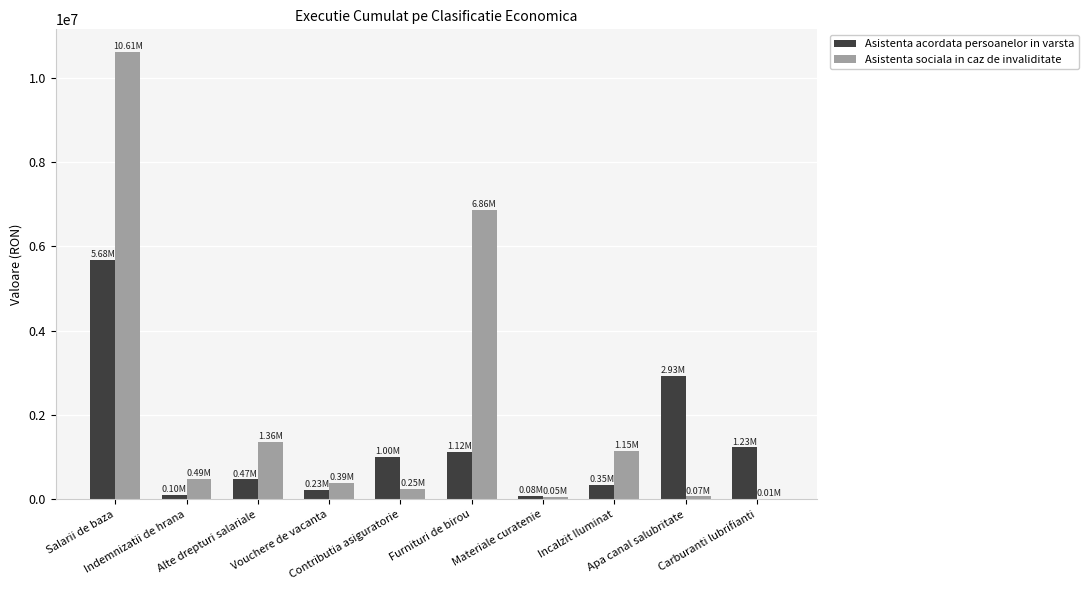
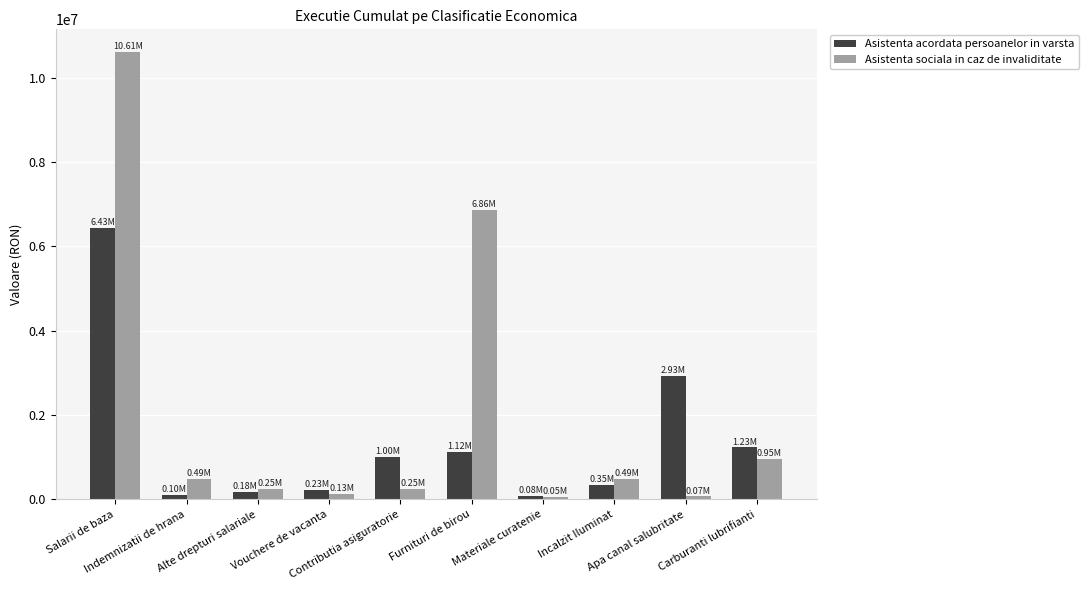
  {
    "Asistenta acordata persoanelor in varsta": {
-     "Salarii de baza": "5.68M",
+     "Salarii de baza": "6.43M",
      "Indemnizatii de hrana": "0.10M",
-     "Alte drepturi salariale": "0.47M",
+     "Alte drepturi salariale": "0.18M",
      "Vouchere de vacanta": "0.23M",
      "Contributia asiguratorie": "1.00M",
      "Furnituri de birou": "1.12M",
      "Materiale curatenie": "0.08M",
      "Incalzit Iluminat": "0.35M",
      "Apa canal salubritate": "2.93M",
      "Carburanti lubrifianti": "1.23M"
    },
    "Asistenta sociala in caz de invaliditate": {
      "Salarii de baza": "10.61M",
      "Indemnizatii de hrana": "0.49M",
-     "Alte drepturi salariale": "1.36M",
-     "Vouchere de vacanta": "0.39M",
+     "Alte drepturi salariale": "0.25M",
+     "Vouchere de vacanta": "0.13M",
      "Contributia asiguratorie": "0.25M",
      "Furnituri de birou": "6.86M",
      "Materiale curatenie": "0.05M",
-     "Incalzit Iluminat": "1.15M",
+     "Incalzit Iluminat": "0.49M",
      "Apa canal salubritate": "0.07M",
-     "Carburanti lubrifianti": "0.01M"
+     "Carburanti lubrifianti": "0.95M"
    }
  }
